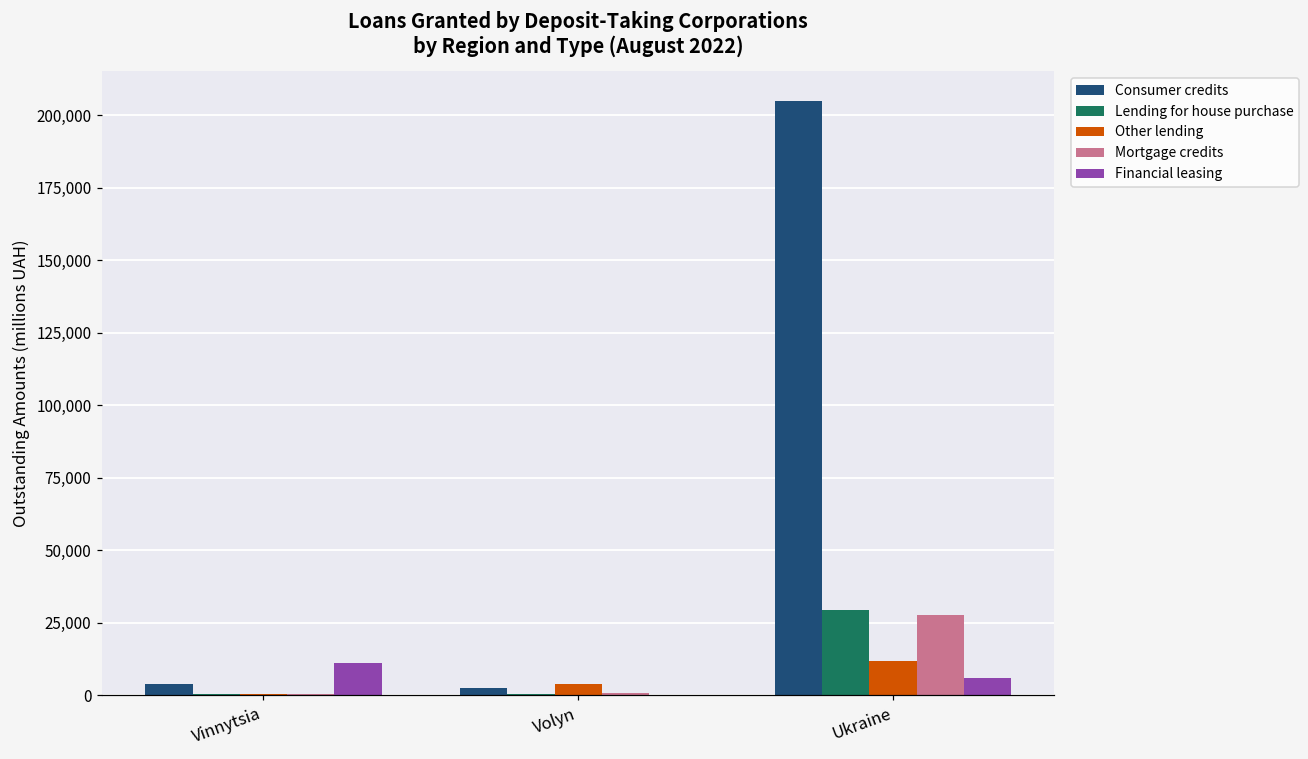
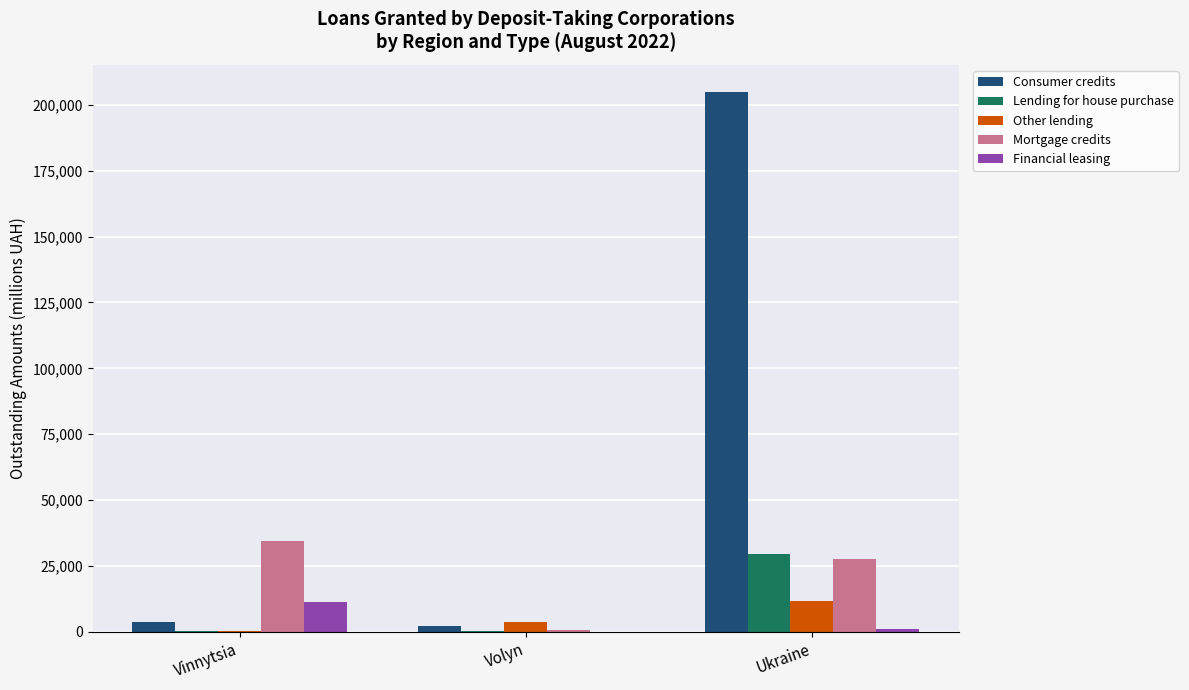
  {
    "Other lending": {
      "Volyn": "4,000",
      "Ukraine": "12,000"
    },
    "Mortgage credits": {
-     "Vinnytsia": "0",
+     "Vinnytsia": "35,000",
      "Ukraine": "28,000"
    },
    "Financial leasing": {
      "Vinnytsia": "11,000",
-     "Ukraine": "6,000"
+     "Ukraine": "1,000"
    }
  }
